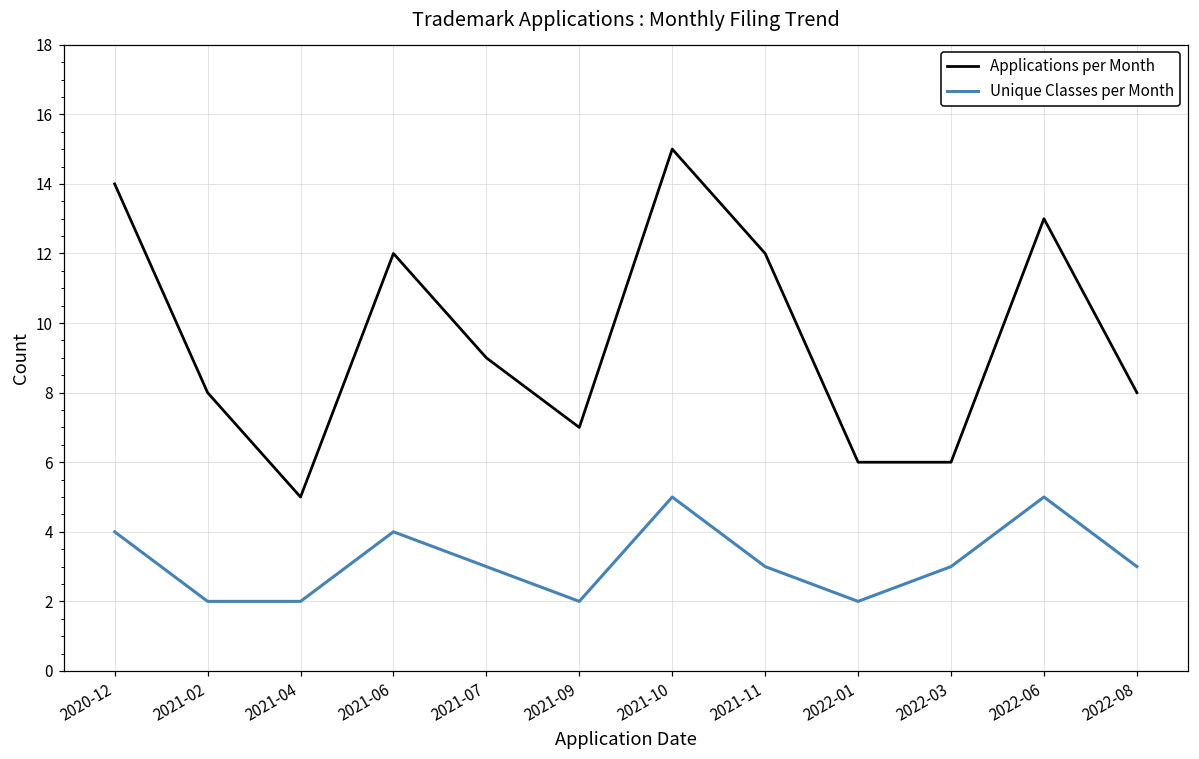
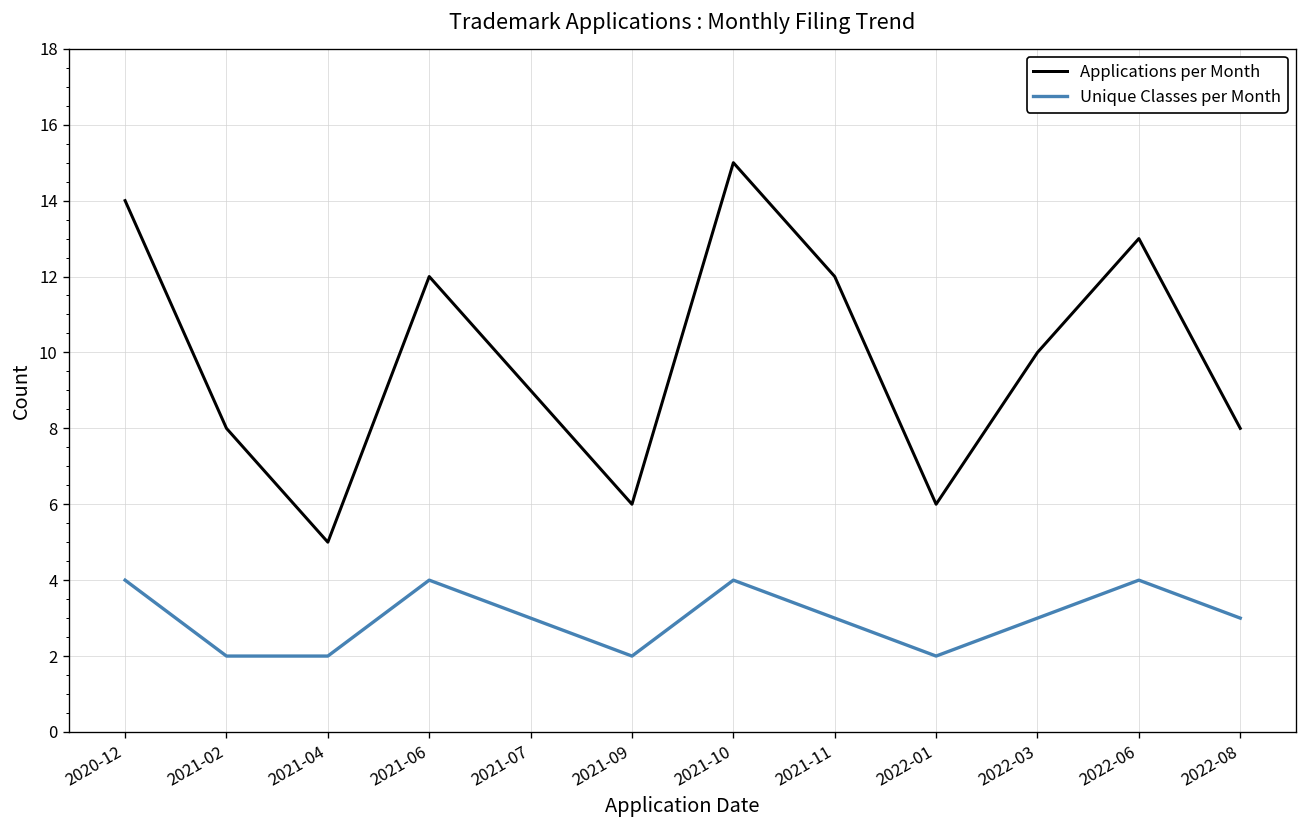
  {
    "Applications per Month": {
      "2020-12": 14,
      "2021-02": 8,
      "2021-04": 5,
      "2021-06": 12,
      "2021-07": 9,
-     "2021-09": 7,
+     "2021-09": 6,
      "2021-10": 15,
      "2021-11": 12,
      "2022-01": 6,
-     "2022-03": 6,
+     "2022-03": 10,
      "2022-06": 13,
      "2022-08": 8
    },
    "Unique Classes per Month": {
      "2020-12": 4,
      "2021-02": 2,
      "2021-04": 2,
      "2021-06": 4,
      "2021-07": 3,
      "2021-09": 2,
-     "2021-10": 5,
+     "2021-10": 4,
      "2021-11": 3,
      "2022-01": 2,
      "2022-03": 3,
-     "2022-06": 5,
+     "2022-06": 4,
      "2022-08": 3
    }
  }
